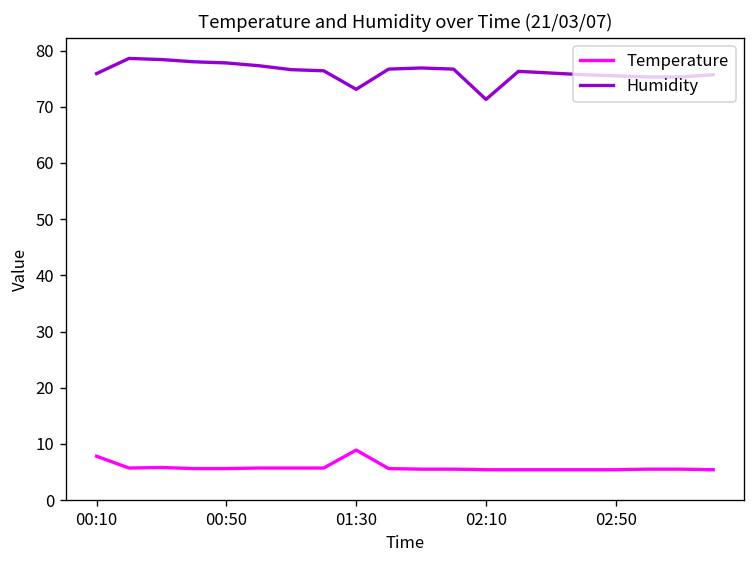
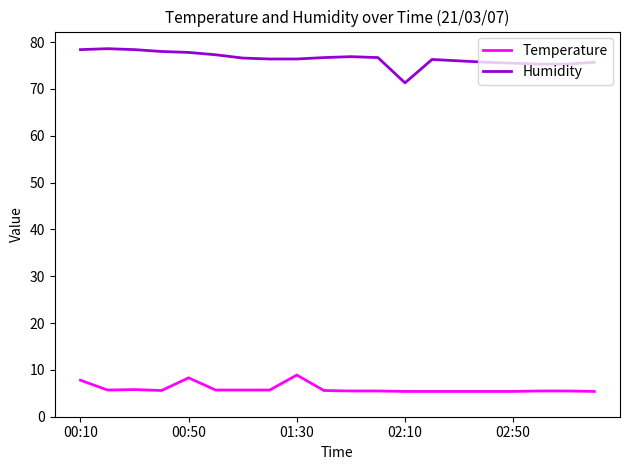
  {
    "Temperature": {
      "00:10": 8,
-     "00:50": 6,
+     "00:50": 8,
      "01:30": 9,
      "02:10": 5,
      "02:50": 5
    },
    "Humidity": {
-     "00:10": 76,
+     "00:10": 78,
      "00:50": 78,
-     "01:30": 73,
+     "01:30": 76,
      "02:10": 71
    }
  }
